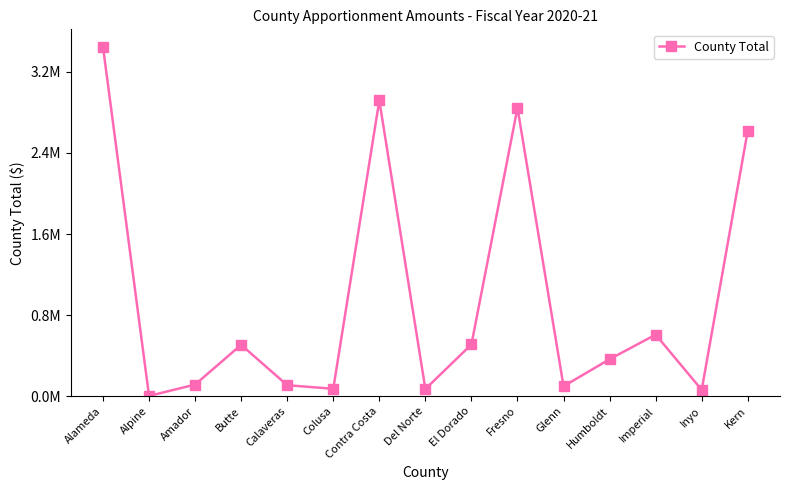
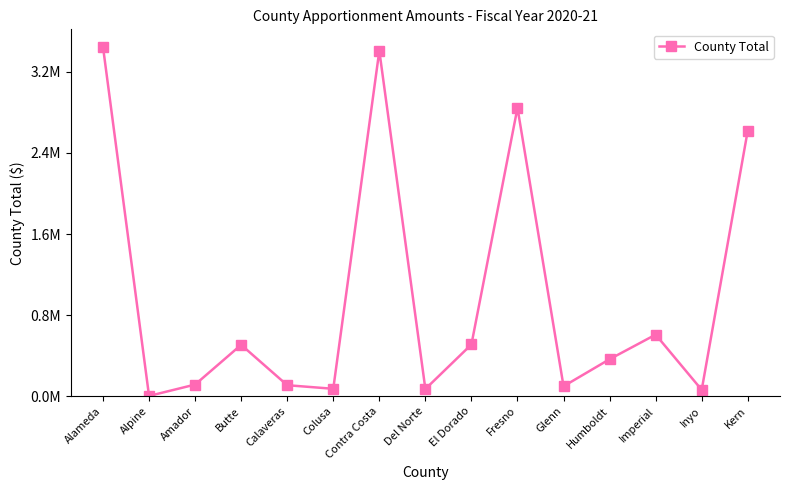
  {
    "Alameda": 3450000,
    "Alpine": 0,
    "Amador": 110000,
    "Butte": 510000,
    "Calaveras": 110000,
    "Colusa": 70000,
-   "Contra Costa": 2920000,
+   "Contra Costa": 3410000,
    "Del Norte": 70000,
    "El Dorado": 510000,
    "Fresno": 2850000,
    "Glenn": 100000,
    "Humboldt": 360000,
    "Imperial": 610000,
    "Inyo": 60000,
    "Kern": 2620000
  }
